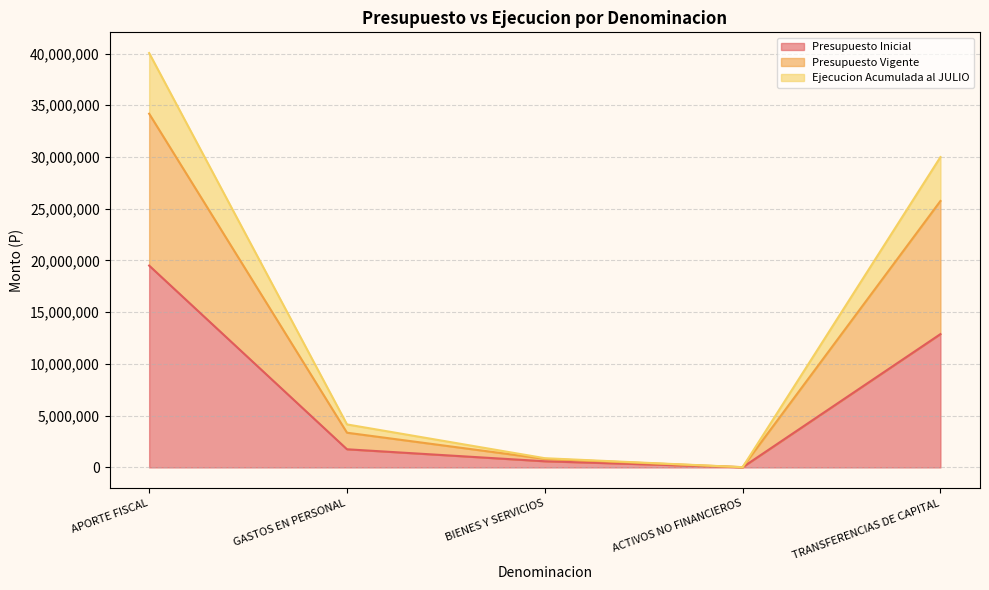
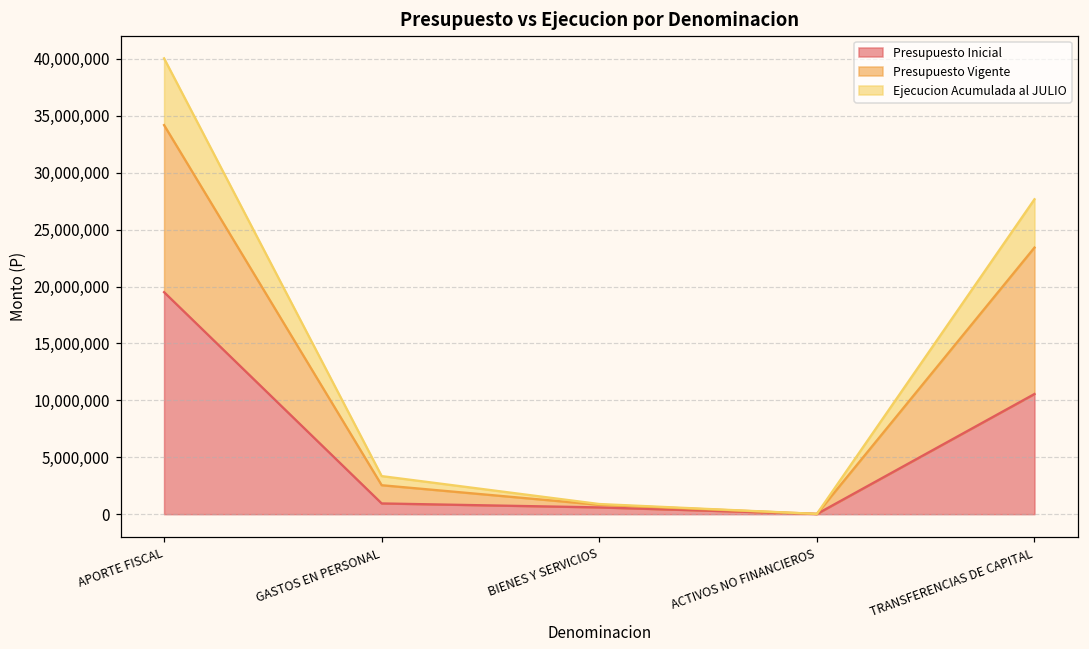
  {
    "Presupuesto Inicial": {
      "APORTE FISCAL": "19,500,000",
-     "GASTOS EN PERSONAL": "1,800,000",
-     "TRANSFERENCIAS DE CAPITAL": "12,900,000"
+     "GASTOS EN PERSONAL": "900,000",
+     "TRANSFERENCIAS DE CAPITAL": "10,600,000"
    }
  }
